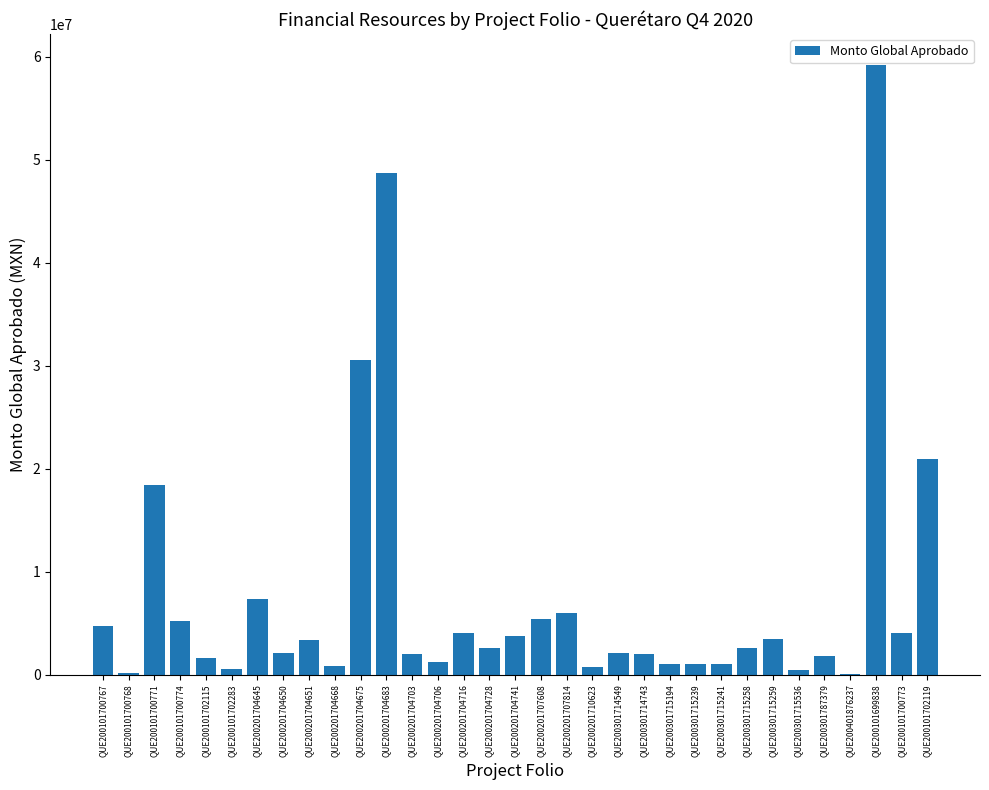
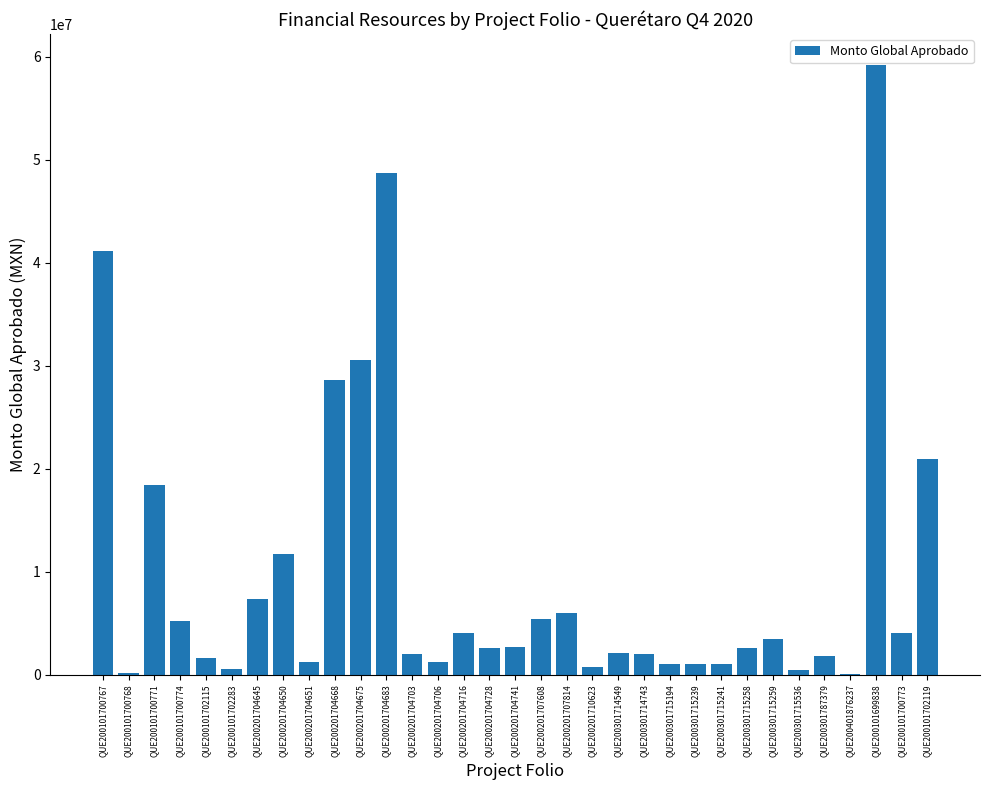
  {
-   "QUE200101700767": 4800000,
+   "QUE200101700767": 41200000,
    "QUE200101700771": 18400000,
    "QUE200101700774": 5200000,
    "QUE200101702115": 1600000,
    "QUE200101702283": 500000,
    "QUE200201704645": 7400000,
-   "QUE200201704650": 2100000,
-   "QUE200201704651": 3400000,
-   "QUE200201704668": 800000,
+   "QUE200201704650": 11800000,
+   "QUE200201704651": 1200000,
+   "QUE200201704668": 28700000,
    "QUE200201704675": 30600000,
    "QUE200201704683": 48700000,
    "QUE200201704703": 2000000,
    "QUE200201704706": 1300000,
    "QUE200201704716": 4100000,
    "QUE200201704728": 2600000,
-   "QUE200201704741": 3800000,
+   "QUE200201704741": 2700000,
    "QUE200201707608": 5400000,
    "QUE200201707814": 6000000,
    "QUE200201710623": 700000,
    "QUE200301714549": 2100000,
    "QUE200301714743": 2000000,
    "QUE200301715194": 1000000,
    "QUE200301715239": 1000000,
    "QUE200301715241": 1000000,
    "QUE200301715258": 2600000,
    "QUE200301715259": 3400000,
    "QUE200301715536": 500000,
    "QUE200301787379": 1800000,
    "QUE200101699838": 59300000,
    "QUE200101700773": 4000000,
    "QUE200101702119": 20900000
  }
